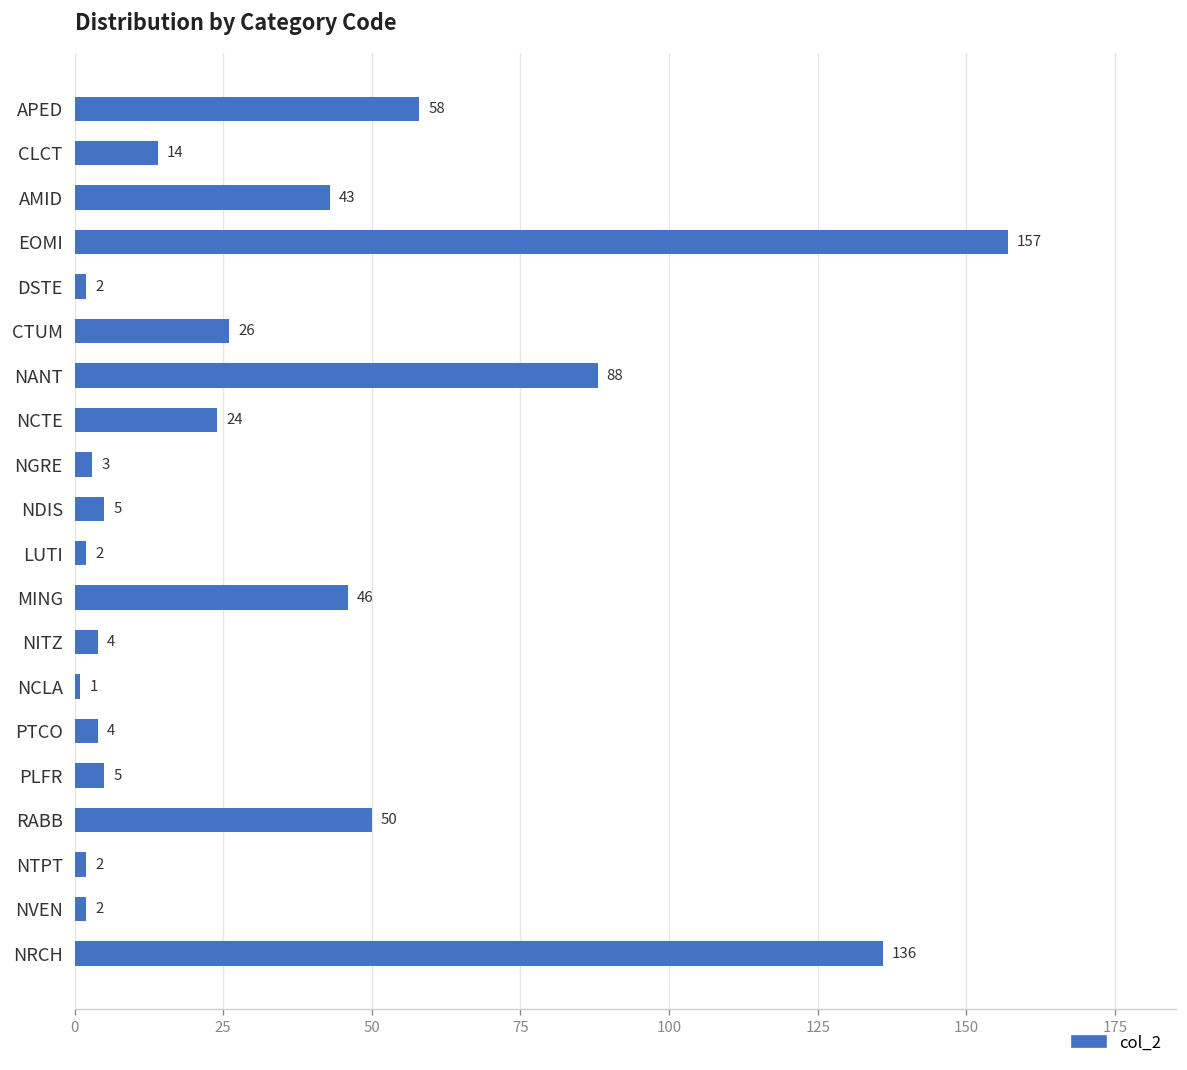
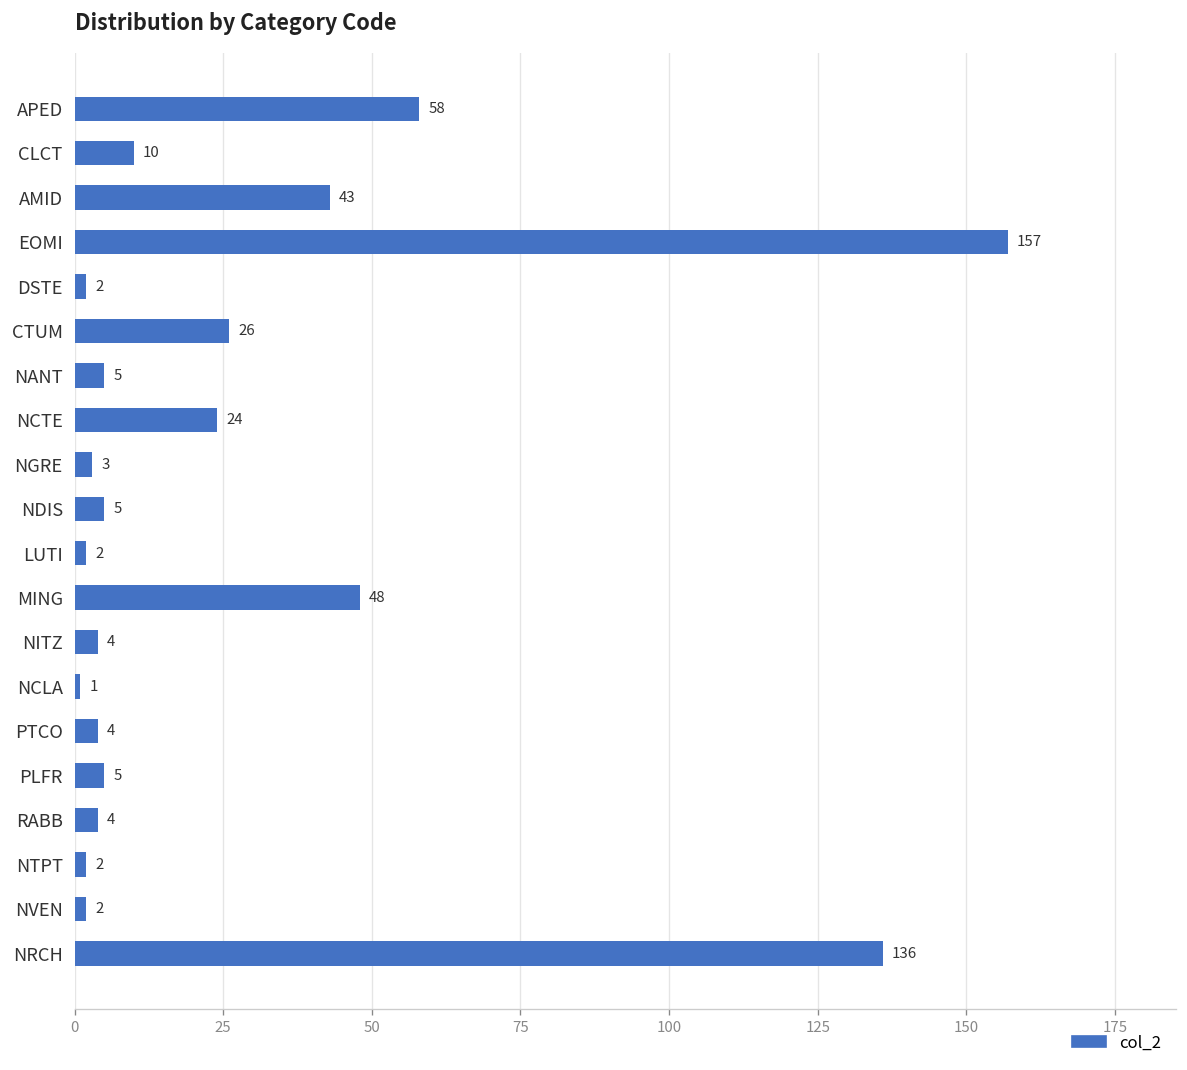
  {
    "APED": 58,
-   "CLCT": 14,
+   "CLCT": 10,
    "AMID": 43,
    "EOMI": 157,
    "DSTE": 2,
    "CTUM": 26,
-   "NANT": 88,
+   "NANT": 5,
    "NCTE": 24,
    "NGRE": 3,
    "NDIS": 5,
    "LUTI": 2,
-   "MING": 46,
+   "MING": 48,
    "NITZ": 4,
    "NCLA": 1,
    "PTCO": 4,
    "PLFR": 5,
-   "RABB": 50,
+   "RABB": 4,
    "NTPT": 2,
    "NVEN": 2,
    "NRCH": 136
  }
